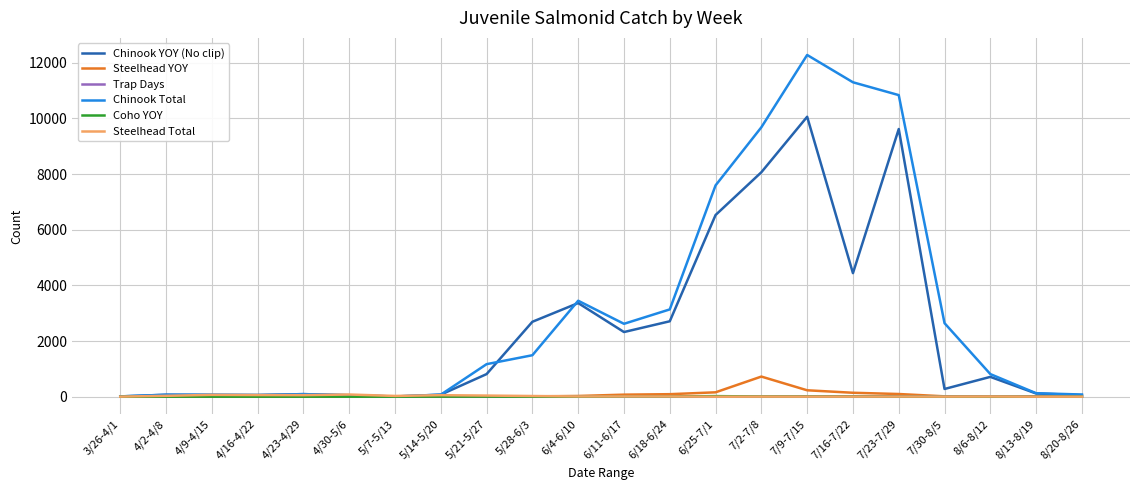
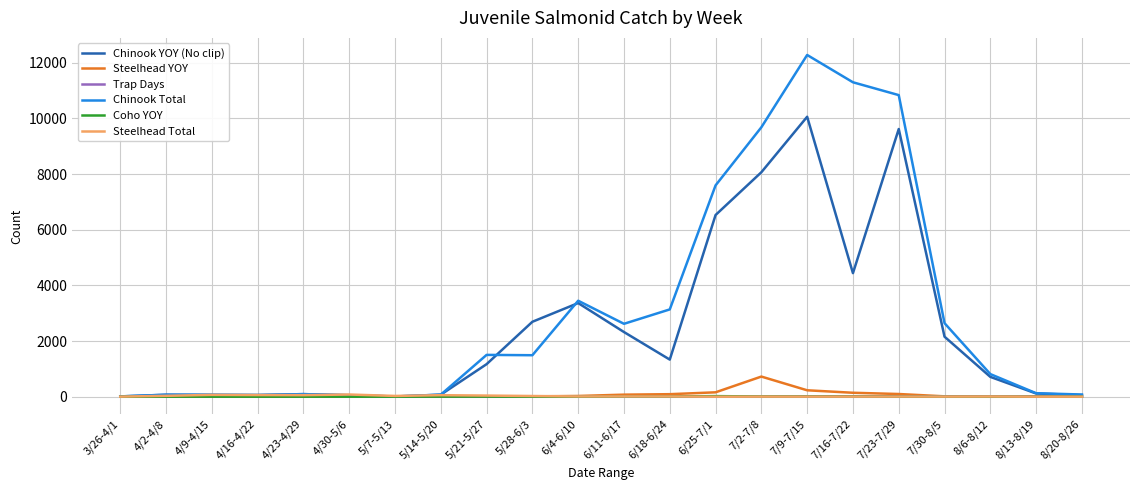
  {
    "Chinook YOY (No clip)": {
-     "5/21-5/27": 800,
+     "5/21-5/27": 1200,
      "5/28-6/3": 2700,
      "6/11-6/17": 2300,
-     "6/18-6/24": 2700,
+     "6/18-6/24": 1300,
      "6/25-7/1": 6500,
      "7/2-7/8": 8100,
      "7/9-7/15": 10100,
      "7/16-7/22": 4400,
      "7/23-7/29": 9600,
-     "7/30-8/5": 300,
+     "7/30-8/5": 2200,
      "8/6-8/12": 700
    },
    "Steelhead YOY": {
      "6/25-7/1": 200,
      "7/2-7/8": 700,
      "7/9-7/15": 200,
      "7/16-7/22": 100
    },
    "Chinook Total": {
-     "5/21-5/27": 1200,
+     "5/21-5/27": 1500,
      "5/28-6/3": 1500,
      "6/11-6/17": 2600,
      "6/18-6/24": 3100,
      "6/25-7/1": 7600,
      "7/2-7/8": 9700,
      "7/9-7/15": 12300,
      "7/16-7/22": 11300,
      "7/23-7/29": 10800,
      "7/30-8/5": 2600,
      "8/6-8/12": 800
    }
  }
